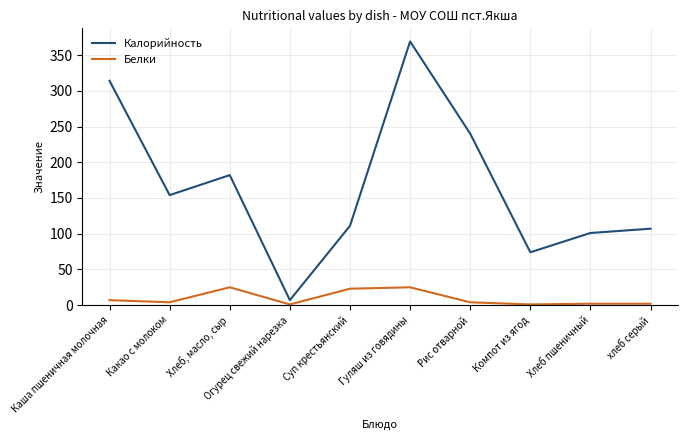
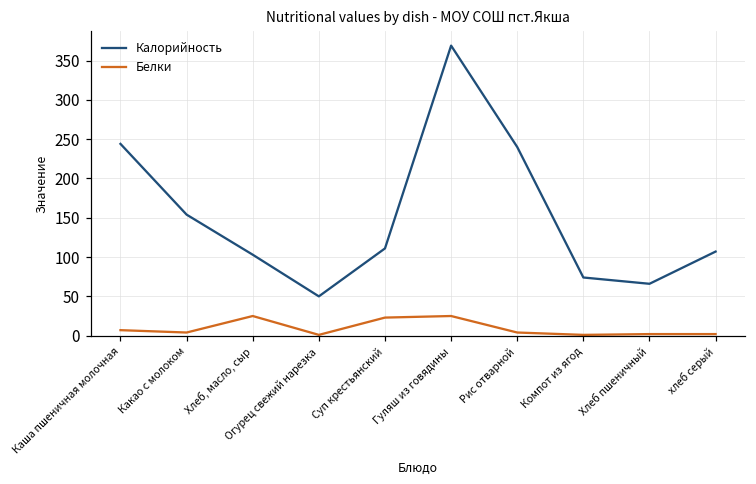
  {
    "Калорийность": {
-     "Каша пшеничная молочная": 310,
+     "Каша пшеничная молочная": 240,
      "Какао с молоком": 150,
-     "Хлеб, масло, сыр": 180,
-     "Огурец свежий нарезка": 10,
+     "Хлеб, масло, сыр": 100,
+     "Огурец свежий нарезка": 50,
      "Суп крестьянский": 110,
      "Гуляш из говядины": 370,
      "Рис отварной": 240,
      "Компот из ягод": 70,
-     "Хлеб пшеничный": 100,
+     "Хлеб пшеничный": 70,
      "хлеб серый": 110
    },
    "Белки": {
      "Каша пшеничная молочная": 10,
      "Какао с молоком": 0,
      "Хлеб, масло, сыр": 30,
      "Огурец свежий нарезка": 0,
      "Суп крестьянский": 20,
      "Гуляш из говядины": 30,
      "Рис отварной": 0,
      "Компот из ягод": 0,
      "Хлеб пшеничный": 0,
      "хлеб серый": 0
    }
  }
